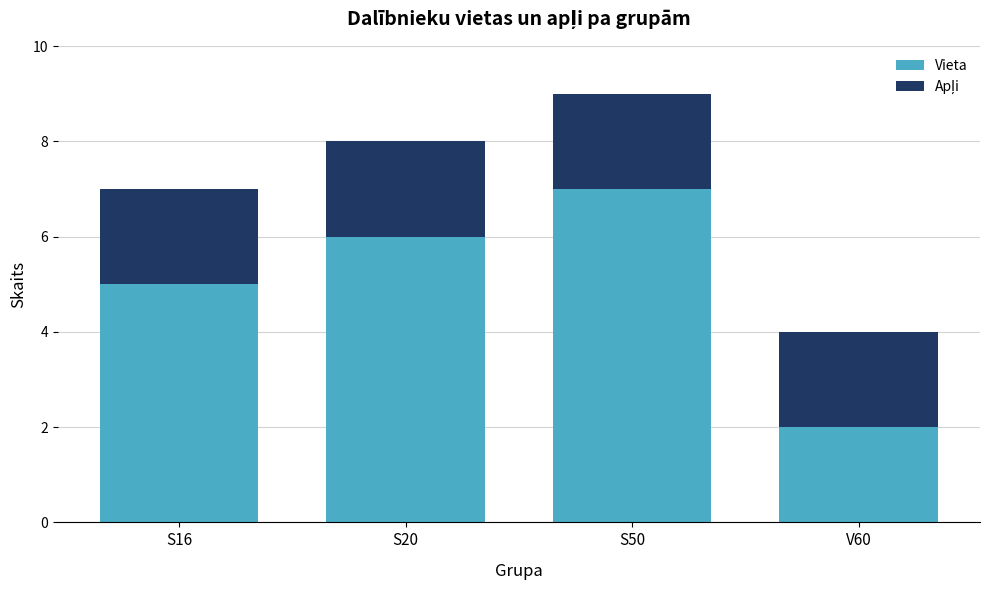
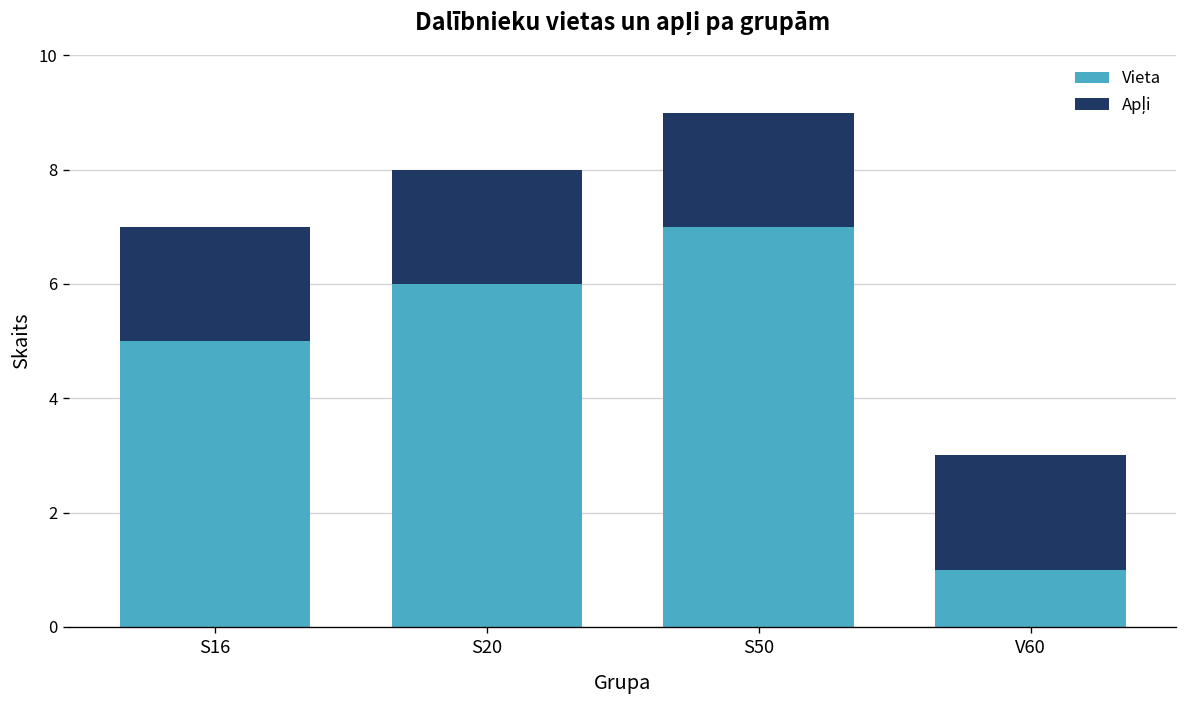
  {
    "Vieta": {
      "S16": 5,
      "S20": 6,
      "S50": 7,
-     "V60": 2
+     "V60": 1
    },
    "Apļi": {
      "S16": 2,
      "S20": 2,
      "S50": 2,
      "V60": 2
    }
  }
